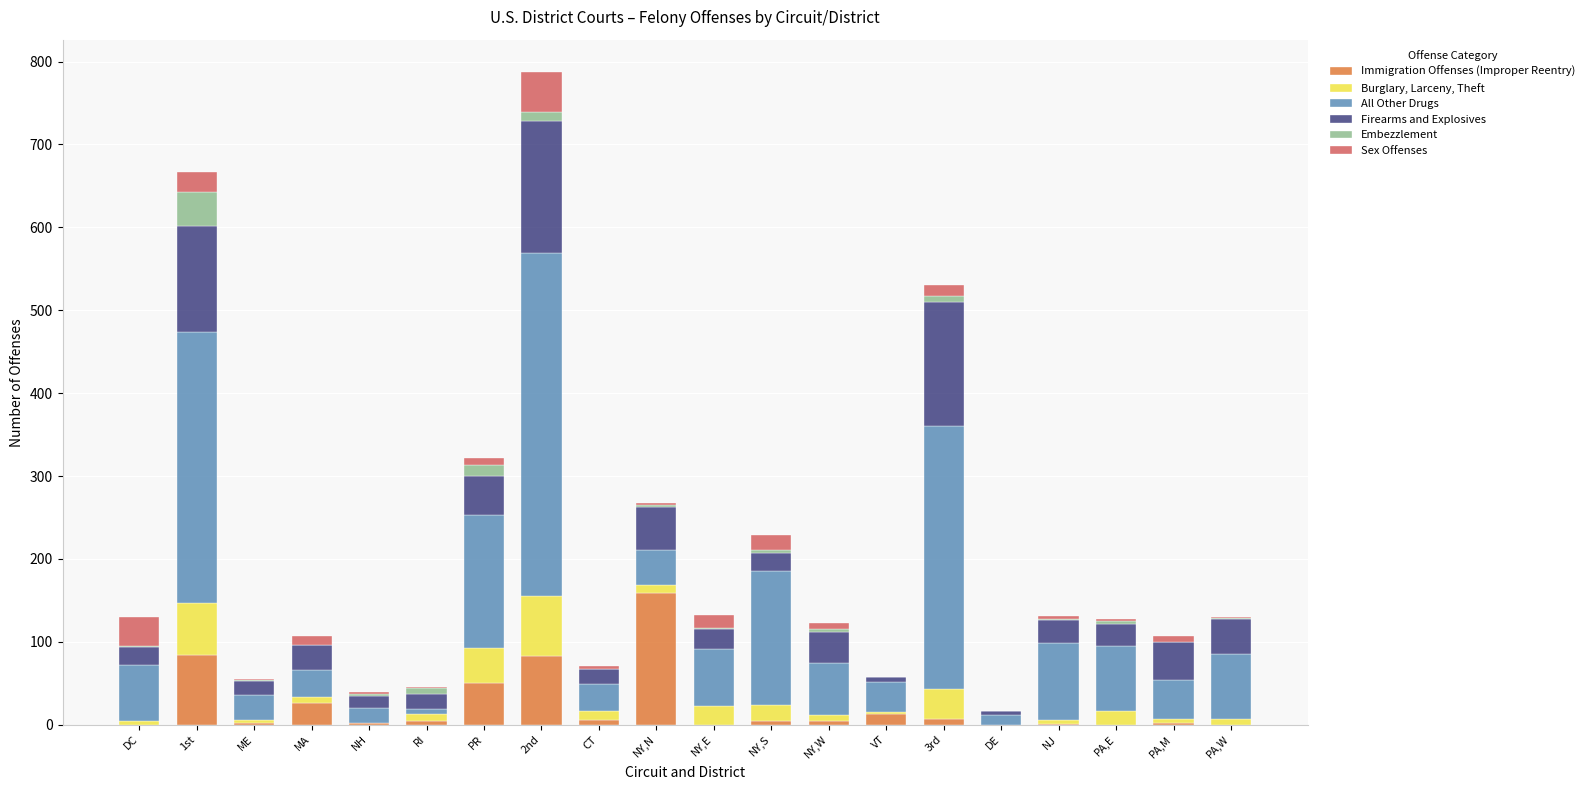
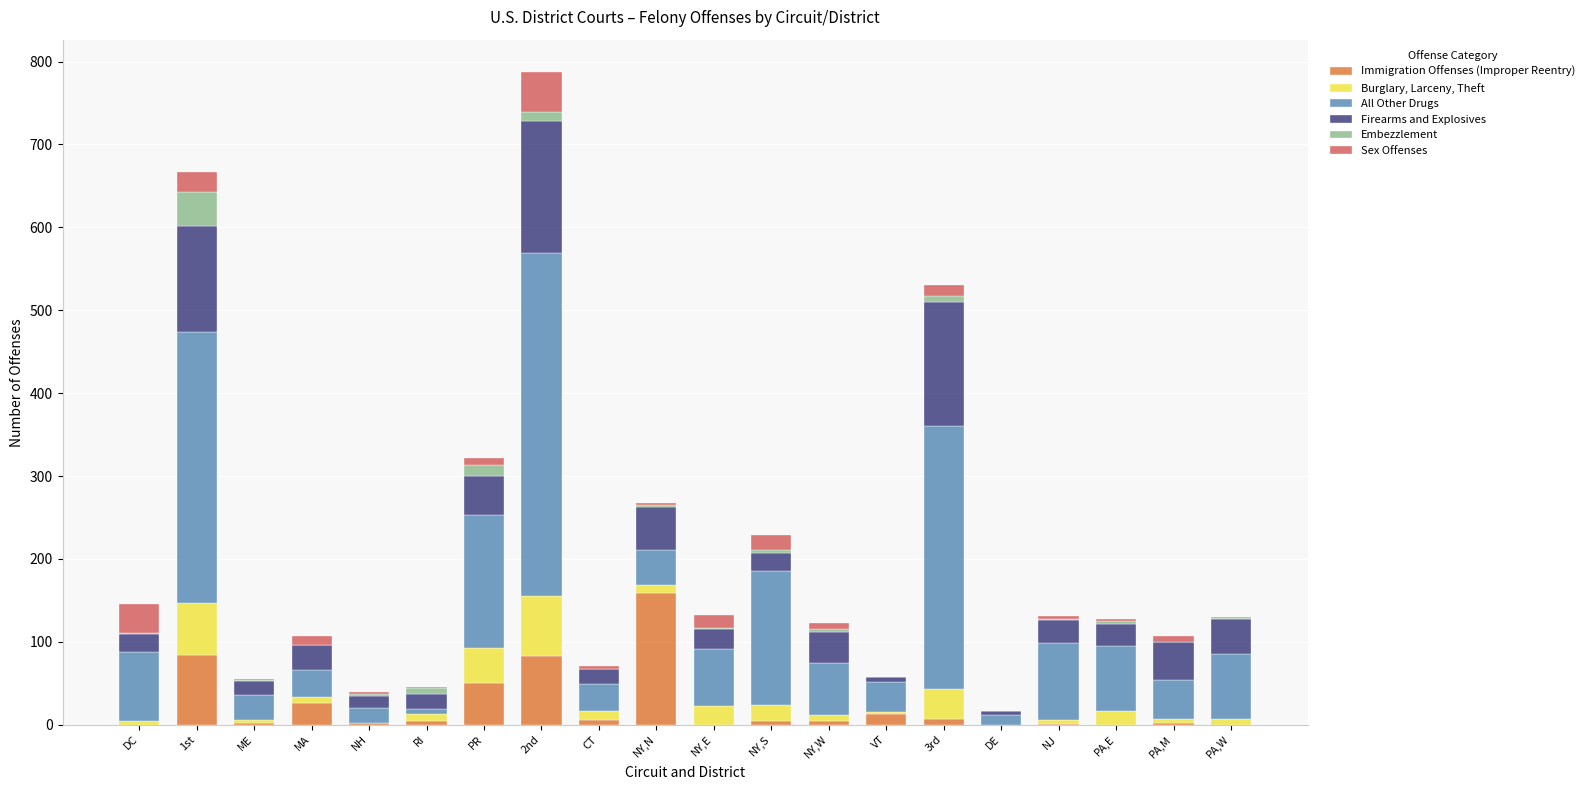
  {
    "Burglary, Larceny, Theft": {
      "DC": 0,
      "1st": 60,
      "ME": 0,
      "MA": 10,
      "NH": 0,
      "RI": 10,
      "PR": 40,
      "2nd": 70,
      "CT": 10,
      "NY,N": 10,
      "NY,E": 20,
      "NY,S": 20,
      "NY,W": 10,
      "3rd": 40,
      "DE": 0,
      "NJ": 10,
      "PA,E": 20,
      "PA,M": 10,
      "PA,W": 10
    },
    "All Other Drugs": {
-     "DC": 70,
+     "DC": 80,
      "1st": 330,
      "ME": 30,
      "MA": 30,
      "NH": 20,
      "RI": 10,
      "PR": 160,
      "2nd": 410,
      "CT": 30,
      "NY,N": 40,
      "NY,E": 70,
      "NY,S": 160,
      "NY,W": 60,
      "VT": 40,
      "3rd": 320,
      "DE": 10,
      "NJ": 90,
      "PA,E": 80,
      "PA,M": 50,
      "PA,W": 80
    },
    "Firearms and Explosives": {
      "DC": 20,
      "1st": 130,
      "ME": 20,
      "MA": 30,
      "NH": 20,
      "RI": 20,
      "PR": 50,
      "2nd": 160,
      "CT": 20,
      "NY,N": 50,
      "NY,E": 20,
      "NY,S": 20,
      "NY,W": 40,
      "VT": 10,
      "3rd": 150,
      "DE": 10,
      "NJ": 30,
      "PA,E": 30,
      "PA,M": 50,
      "PA,W": 40
    },
    "Embezzlement": {
      "1st": 40,
      "MA": 0,
      "RI": 10,
      "PR": 10,
      "2nd": 10,
      "CT": 0,
      "NY,S": 0,
      "VT": 0,
      "3rd": 10,
      "DE": 0,
      "PA,M": 0
    }
  }
